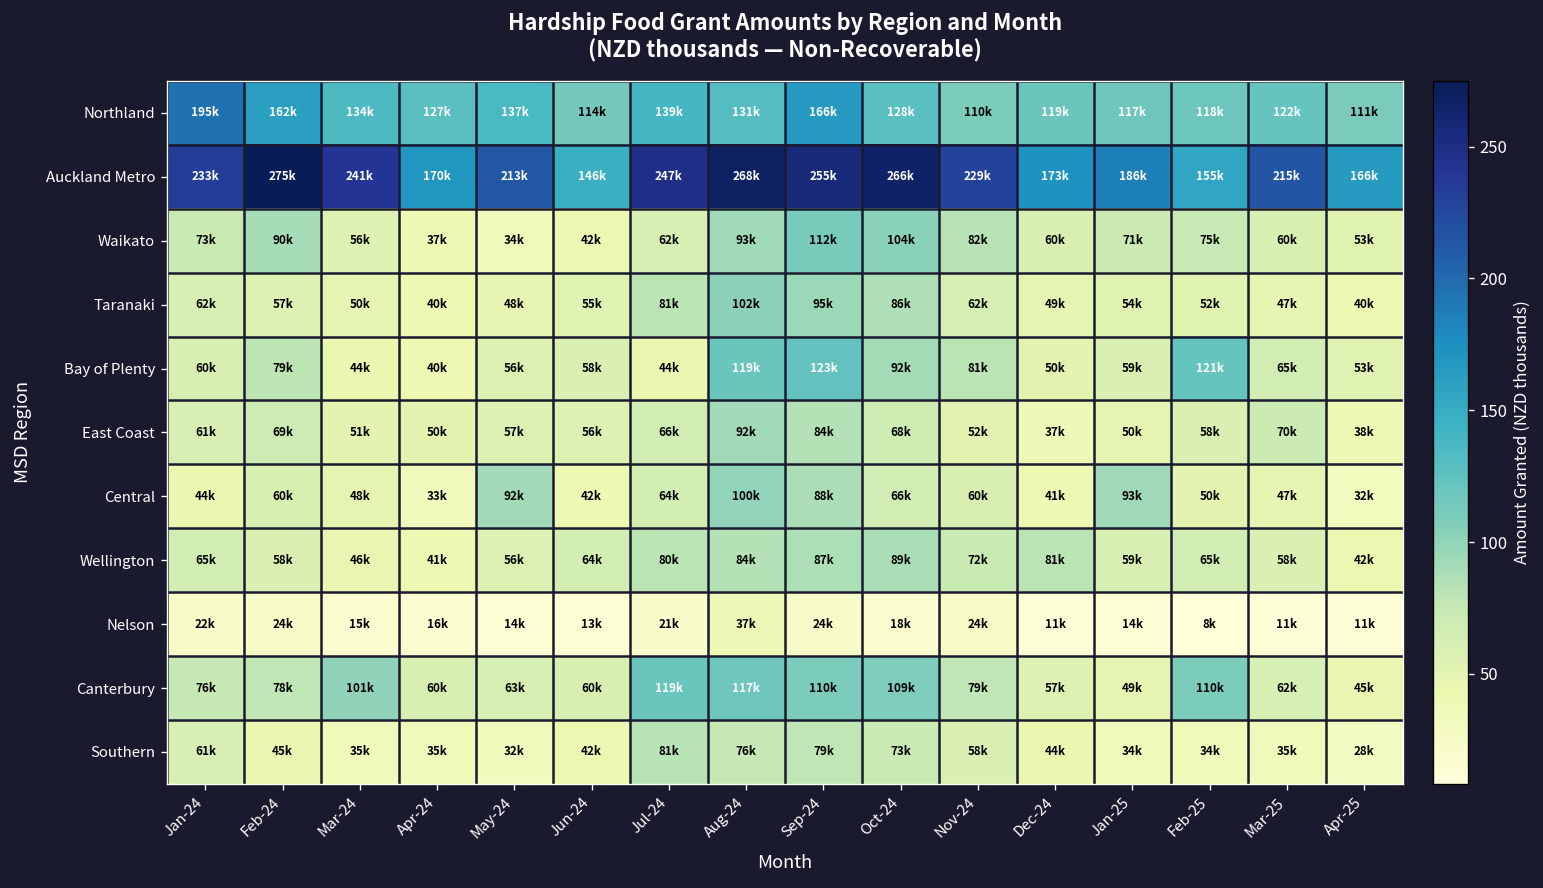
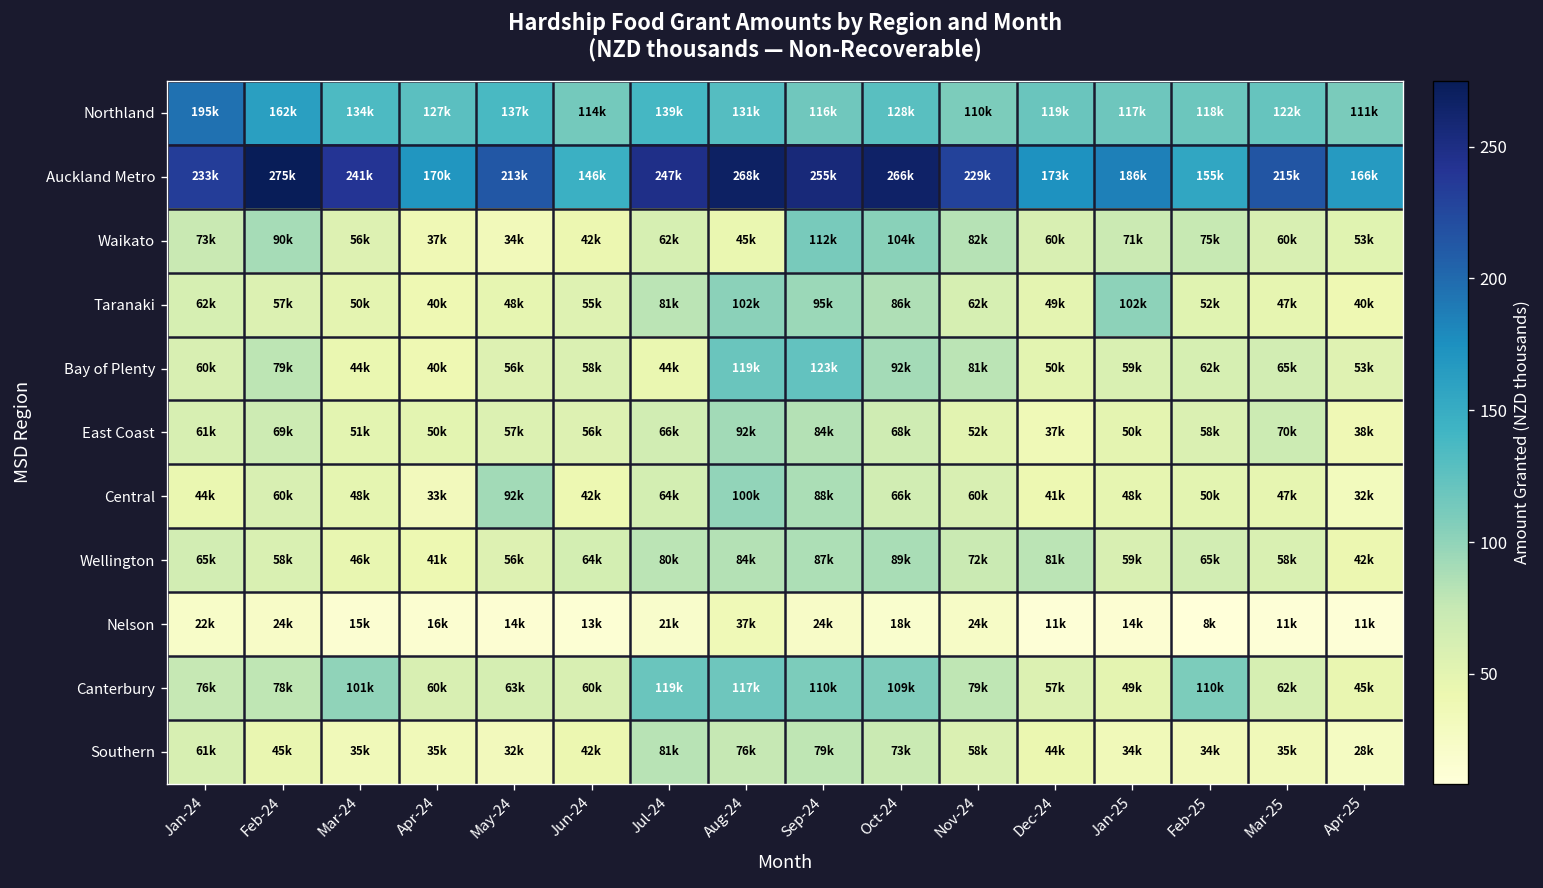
  {
    "Northland": {
      "Jan-24": "195k",
      "Feb-24": "162k",
      "Mar-24": "134k",
      "Apr-24": "127k",
      "May-24": "137k",
      "Jun-24": "114k",
      "Jul-24": "139k",
      "Aug-24": "131k",
-     "Sep-24": "166k",
+     "Sep-24": "116k",
      "Oct-24": "128k",
      "Nov-24": "110k",
      "Dec-24": "119k",
      "Jan-25": "117k",
      "Feb-25": "118k",
      "Mar-25": "122k",
      "Apr-25": "111k"
    },
    "Auckland Metro": {
      "Jan-24": "233k",
      "Feb-24": "275k",
      "Mar-24": "241k",
      "Apr-24": "170k",
      "May-24": "213k",
      "Jun-24": "146k",
      "Jul-24": "247k",
      "Aug-24": "268k",
      "Sep-24": "255k",
      "Oct-24": "266k",
      "Nov-24": "229k",
      "Dec-24": "173k",
      "Jan-25": "186k",
      "Feb-25": "155k",
      "Mar-25": "215k",
      "Apr-25": "166k"
    },
    "Waikato": {
      "Jan-24": "73k",
      "Feb-24": "90k",
      "Mar-24": "56k",
      "Apr-24": "37k",
      "May-24": "34k",
      "Jun-24": "42k",
      "Jul-24": "62k",
-     "Aug-24": "93k",
+     "Aug-24": "45k",
      "Sep-24": "112k",
      "Oct-24": "104k",
      "Nov-24": "82k",
      "Dec-24": "60k",
      "Jan-25": "71k",
      "Feb-25": "75k",
      "Mar-25": "60k",
      "Apr-25": "53k"
    },
    "Taranaki": {
      "Jan-24": "62k",
      "Feb-24": "57k",
      "Mar-24": "50k",
      "Apr-24": "40k",
      "May-24": "48k",
      "Jun-24": "55k",
      "Jul-24": "81k",
      "Aug-24": "102k",
      "Sep-24": "95k",
      "Oct-24": "86k",
      "Nov-24": "62k",
      "Dec-24": "49k",
-     "Jan-25": "54k",
+     "Jan-25": "102k",
      "Feb-25": "52k",
      "Mar-25": "47k",
      "Apr-25": "40k"
    },
    "Bay of Plenty": {
      "Jan-24": "60k",
      "Feb-24": "79k",
      "Mar-24": "44k",
      "Apr-24": "40k",
      "May-24": "56k",
      "Jun-24": "58k",
      "Jul-24": "44k",
      "Aug-24": "119k",
      "Sep-24": "123k",
      "Oct-24": "92k",
      "Nov-24": "81k",
      "Dec-24": "50k",
      "Jan-25": "59k",
-     "Feb-25": "121k",
+     "Feb-25": "62k",
      "Mar-25": "65k",
      "Apr-25": "53k"
    },
    "East Coast": {
      "Jan-24": "61k",
      "Feb-24": "69k",
      "Mar-24": "51k",
      "Apr-24": "50k",
      "May-24": "57k",
      "Jun-24": "56k",
      "Jul-24": "66k",
      "Aug-24": "92k",
      "Sep-24": "84k",
      "Oct-24": "68k",
      "Nov-24": "52k",
      "Dec-24": "37k",
      "Jan-25": "50k",
      "Feb-25": "58k",
      "Mar-25": "70k",
      "Apr-25": "38k"
    },
    "Central": {
      "Jan-24": "44k",
      "Feb-24": "60k",
      "Mar-24": "48k",
      "Apr-24": "33k",
      "May-24": "92k",
      "Jun-24": "42k",
      "Jul-24": "64k",
      "Aug-24": "100k",
      "Sep-24": "88k",
      "Oct-24": "66k",
      "Nov-24": "60k",
      "Dec-24": "41k",
-     "Jan-25": "93k",
+     "Jan-25": "48k",
      "Feb-25": "50k",
      "Mar-25": "47k",
      "Apr-25": "32k"
    },
    "Wellington": {
      "Jan-24": "65k",
      "Feb-24": "58k",
      "Mar-24": "46k",
      "Apr-24": "41k",
      "May-24": "56k",
      "Jun-24": "64k",
      "Jul-24": "80k",
      "Aug-24": "84k",
      "Sep-24": "87k",
      "Oct-24": "89k",
      "Nov-24": "72k",
      "Dec-24": "81k",
      "Jan-25": "59k",
      "Feb-25": "65k",
      "Mar-25": "58k",
      "Apr-25": "42k"
    },
    "Nelson": {
      "Jan-24": "22k",
      "Feb-24": "24k",
      "Mar-24": "15k",
      "Apr-24": "16k",
      "May-24": "14k",
      "Jun-24": "13k",
      "Jul-24": "21k",
      "Aug-24": "37k",
      "Sep-24": "24k",
      "Oct-24": "18k",
      "Nov-24": "24k",
      "Dec-24": "11k",
      "Jan-25": "14k",
      "Feb-25": "8k",
      "Mar-25": "11k",
      "Apr-25": "11k"
    },
    "Canterbury": {
      "Jan-24": "76k",
      "Feb-24": "78k",
      "Mar-24": "101k",
      "Apr-24": "60k",
      "May-24": "63k",
      "Jun-24": "60k",
      "Jul-24": "119k",
      "Aug-24": "117k",
      "Sep-24": "110k",
      "Oct-24": "109k",
      "Nov-24": "79k",
      "Dec-24": "57k",
      "Jan-25": "49k",
      "Feb-25": "110k",
      "Mar-25": "62k",
      "Apr-25": "45k"
    },
    "Southern": {
      "Jan-24": "61k",
      "Feb-24": "45k",
      "Mar-24": "35k",
      "Apr-24": "35k",
      "May-24": "32k",
      "Jun-24": "42k",
      "Jul-24": "81k",
      "Aug-24": "76k",
      "Sep-24": "79k",
      "Oct-24": "73k",
      "Nov-24": "58k",
      "Dec-24": "44k",
      "Jan-25": "34k",
      "Feb-25": "34k",
      "Mar-25": "35k",
      "Apr-25": "28k"
    }
  }
